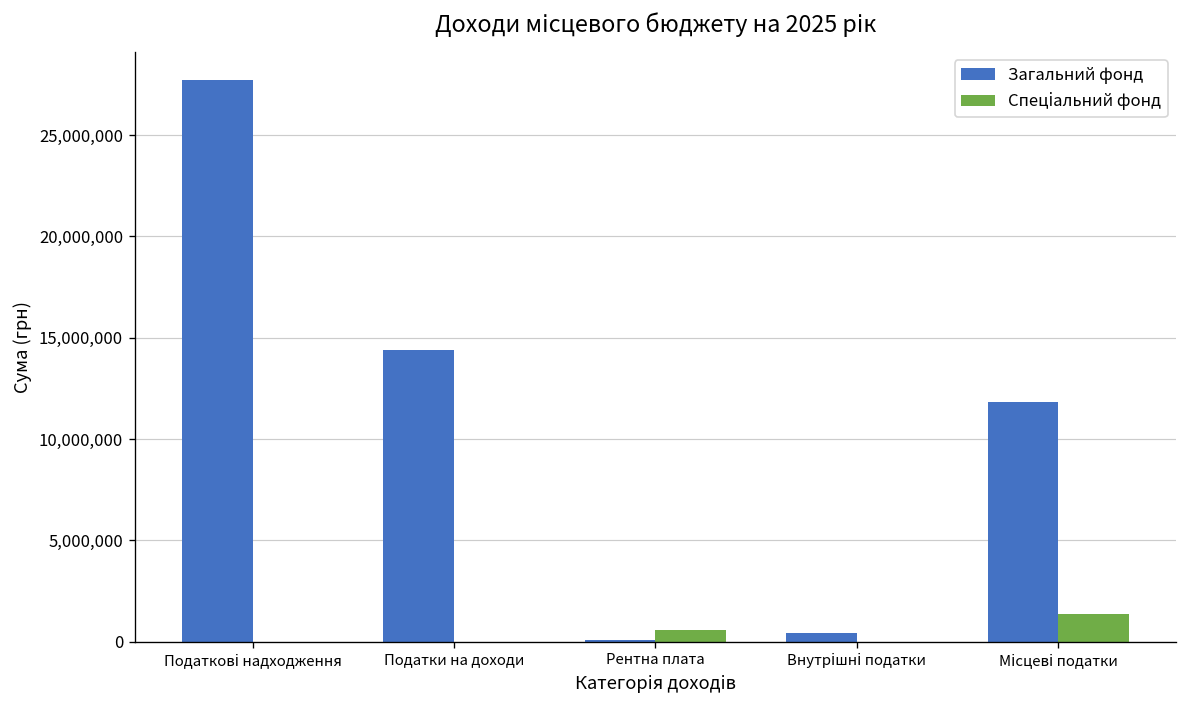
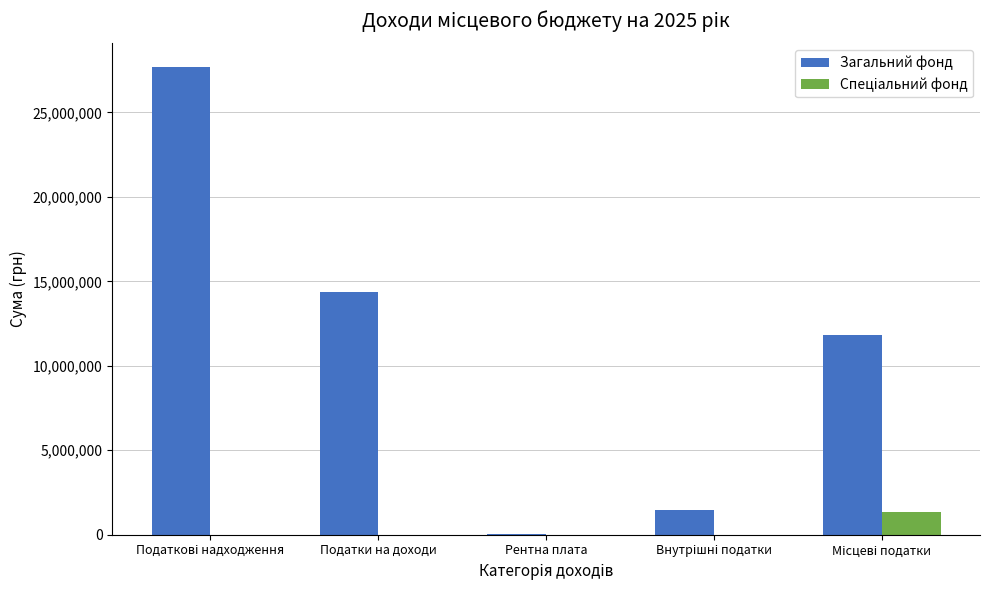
  {
    "Загальний фонд": {
      "Податкові надходження": "27,700,000",
      "Податки на доходи": "14,400,000",
-     "Внутрішні податки": "400,000",
+     "Внутрішні податки": "1,400,000",
      "Місцеві податки": "11,800,000"
    },
    "Спеціальний фонд": {
      "Податки на доходи": "0",
-     "Рентна плата": "600,000",
+     "Рентна плата": "0",
      "Внутрішні податки": "0",
      "Місцеві податки": "1,400,000"
    }
  }
